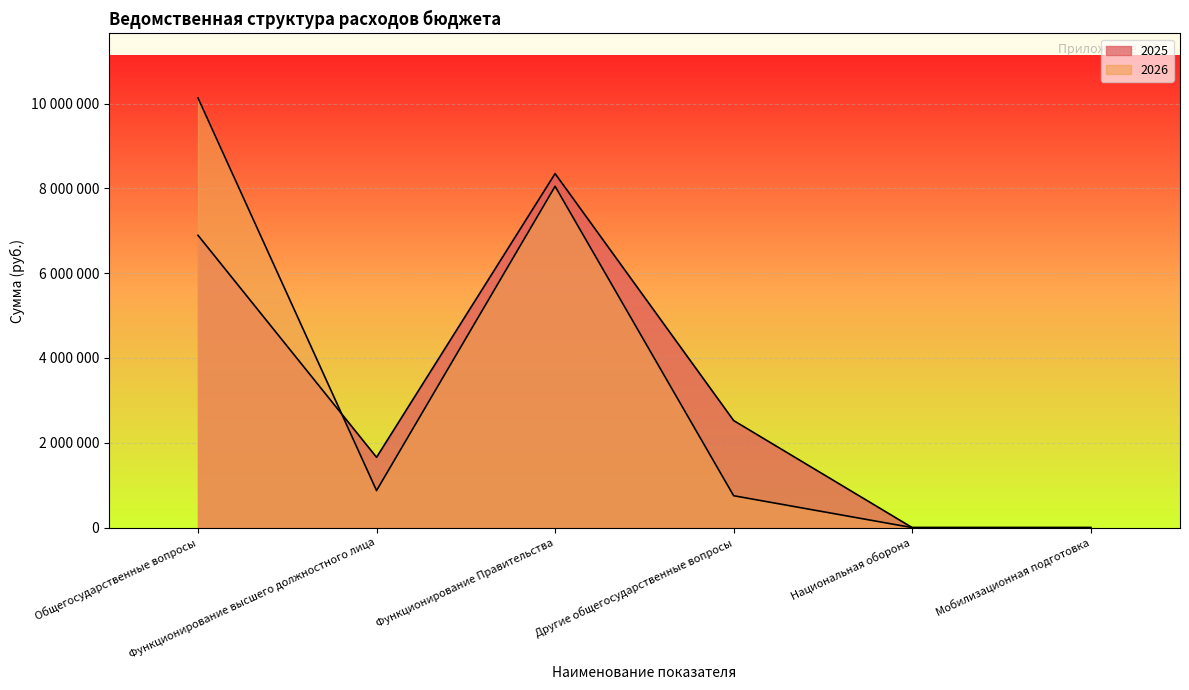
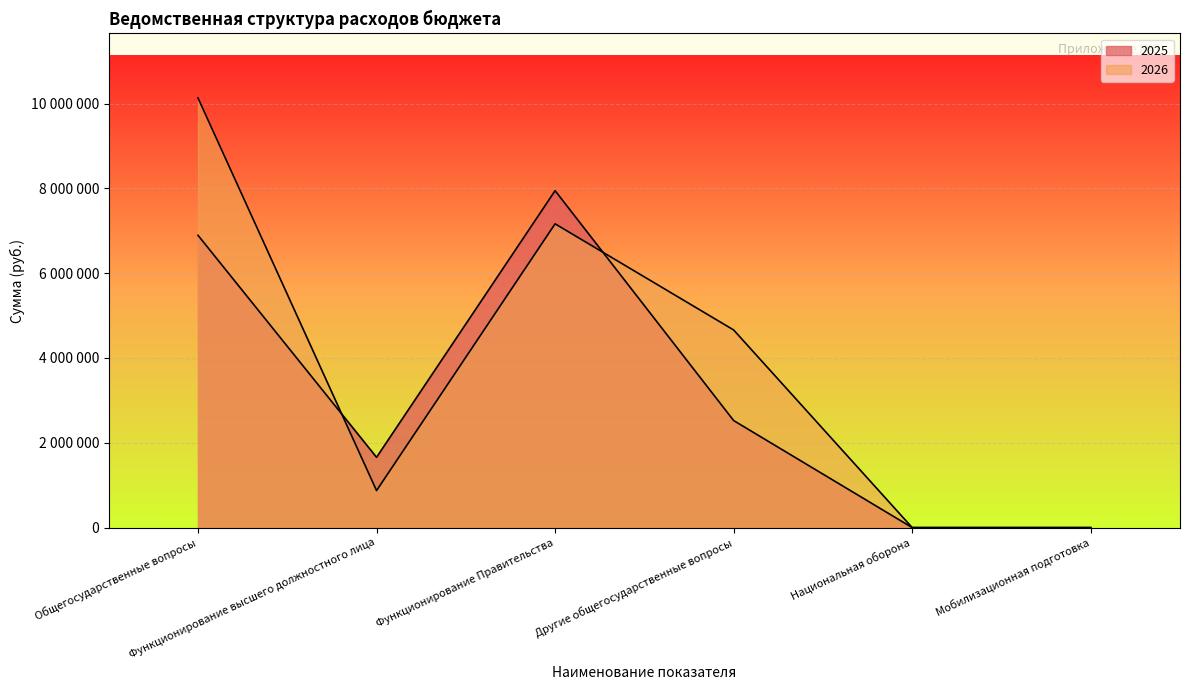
  {
    "2025": {
      "Общегосударственные вопросы": 6900000,
      "Функционирование высшего должностного лица": 1700000,
-     "Функционирование Правительства": 8300000,
+     "Функционирование Правительства": 7900000,
      "Другие общегосударственные вопросы": 2500000
    },
    "2026": {
      "Общегосударственные вопросы": 10100000,
      "Функционирование высшего должностного лица": 900000,
-     "Функционирование Правительства": 8000000,
-     "Другие общегосударственные вопросы": 800000
+     "Функционирование Правительства": 7200000,
+     "Другие общегосударственные вопросы": 4700000
    }
  }
